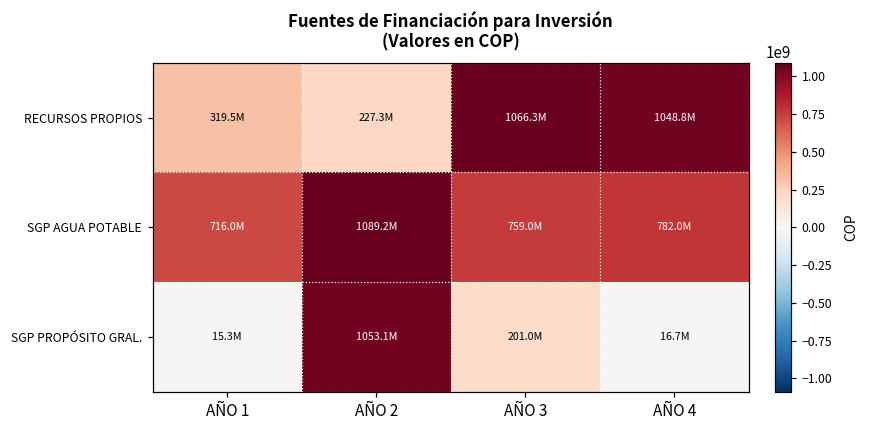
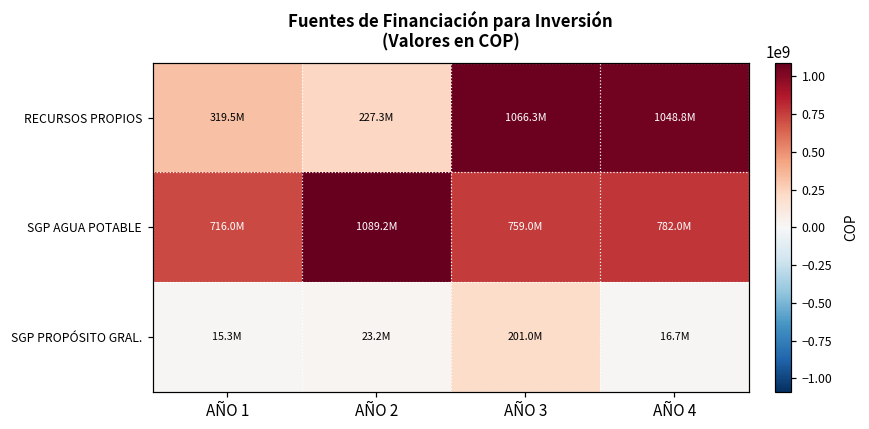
  {
    "RECURSOS PROPIOS": {
      "AÑO 1": "319.5M",
      "AÑO 2": "227.3M",
      "AÑO 3": "1066.3M",
      "AÑO 4": "1048.8M"
    },
    "SGP AGUA POTABLE": {
      "AÑO 1": "716.0M",
      "AÑO 2": "1089.2M",
      "AÑO 3": "759.0M",
      "AÑO 4": "782.0M"
    },
    "SGP PROPÓSITO GRAL.": {
      "AÑO 1": "15.3M",
-     "AÑO 2": "1053.1M",
+     "AÑO 2": "23.2M",
      "AÑO 3": "201.0M",
      "AÑO 4": "16.7M"
    }
  }
